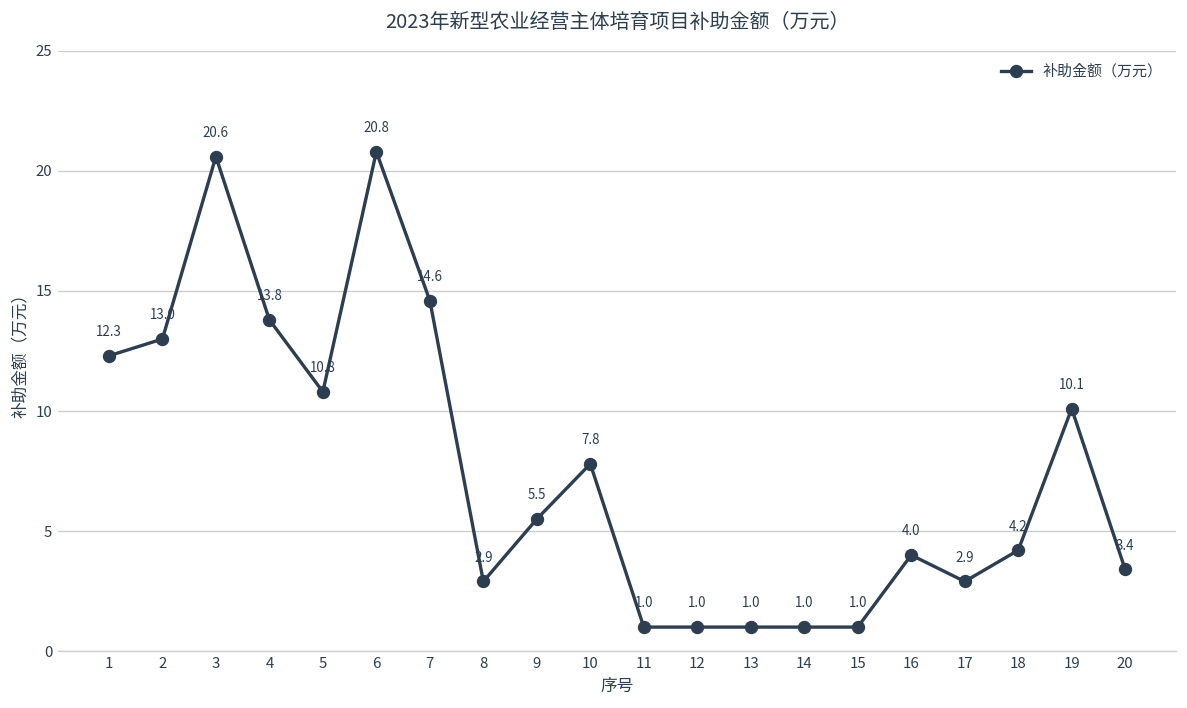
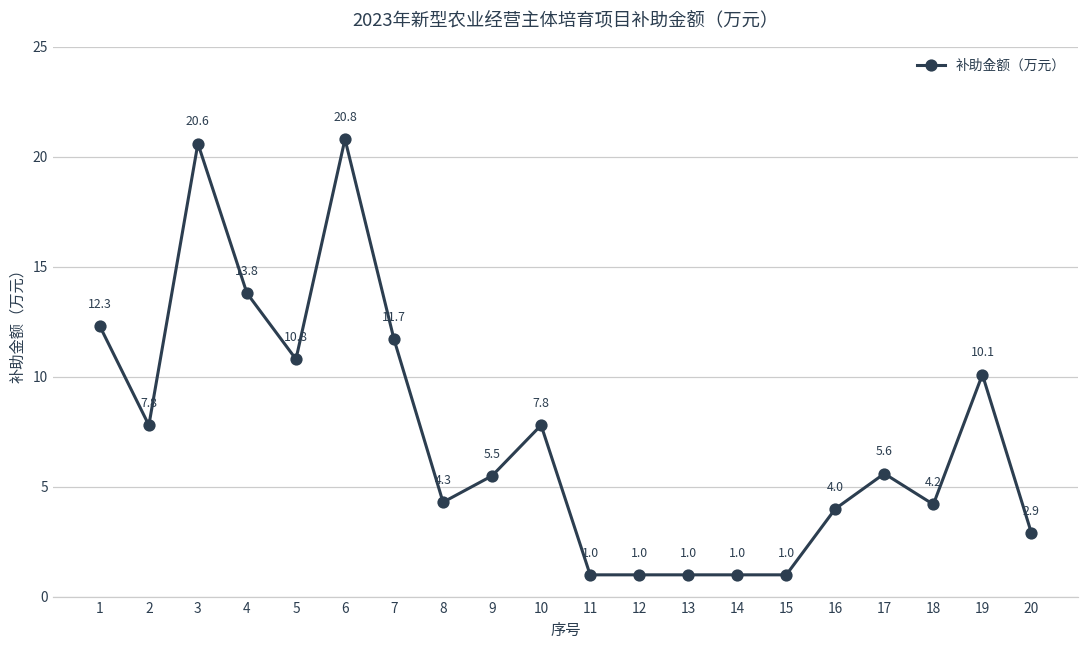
  {
    "1": 12.3,
-   "2": 13.0,
+   "2": 7.8,
    "3": 20.6,
    "4": 13.8,
    "5": 10.8,
    "6": 20.8,
-   "7": 14.6,
-   "8": 2.9,
+   "7": 11.7,
+   "8": 4.3,
    "9": 5.5,
    "10": 7.8,
    "11": 1.0,
    "12": 1.0,
    "13": 1.0,
    "14": 1.0,
    "15": 1.0,
    "16": 4.0,
-   "17": 2.9,
+   "17": 5.6,
    "18": 4.2,
    "19": 10.1,
-   "20": 3.4
+   "20": 2.9
  }
